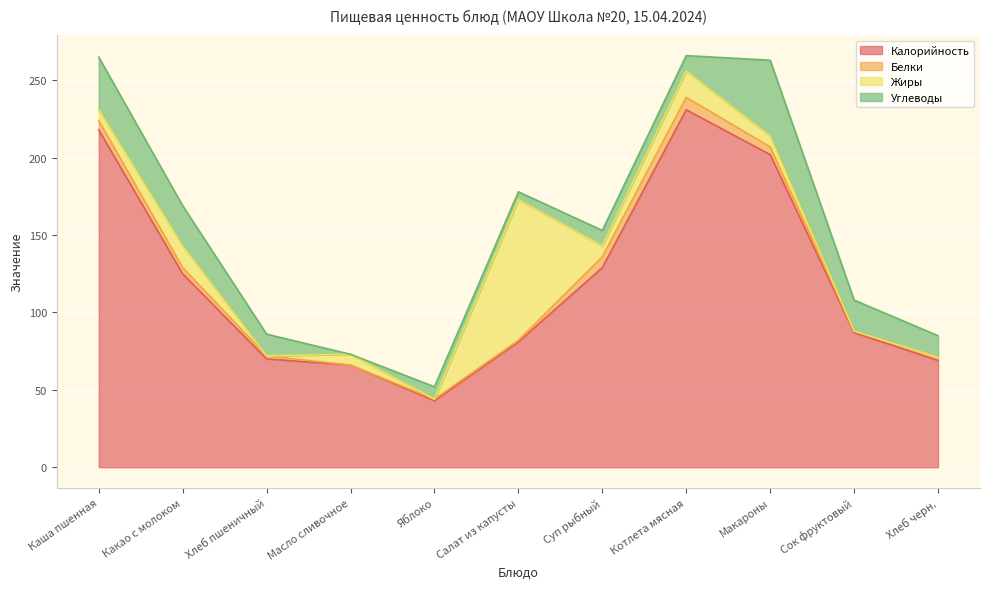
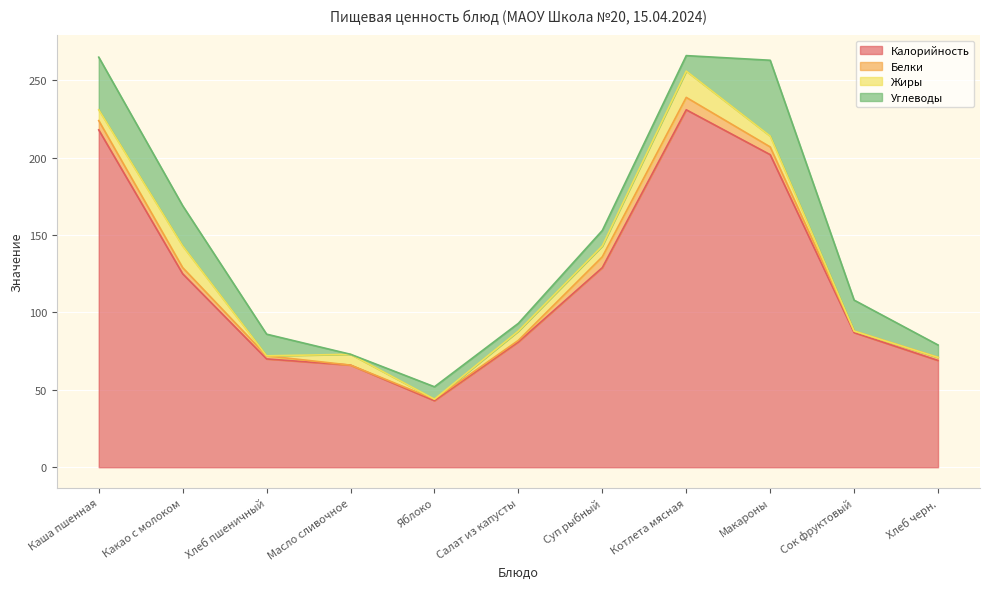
  {
    "Калорийность": {
      "Каша пшенная": 218,
      "Какао с молоком": 125,
      "Хлеб пшеничный": 70,
      "Суп рыбный": 129,
      "Котлета мясная": 231,
      "Макароны": 202,
      "Хлеб черн.": 69
    },
    "Белки": {
      "Каша пшенная": 6,
      "Какао с молоком": 4,
      "Суп рыбный": 7,
      "Котлета мясная": 8,
      "Макароны": 5
    },
    "Жиры": {
      "Каша пшенная": 7,
      "Какао с молоком": 14,
-     "Салат из капусты": 91,
+     "Салат из капусты": 6,
      "Суп рыбный": 7,
      "Котлета мясная": 17,
      "Макароны": 7
    },
    "Углеводы": {
      "Каша пшенная": 34,
      "Какао с молоком": 26,
      "Хлеб пшеничный": 14,
      "Яблоко": 8,
      "Салат из капусты": 5,
      "Суп рыбный": 10,
      "Котлета мясная": 10,
      "Макароны": 49,
      "Сок фруктовый": 20,
-     "Хлеб черн.": 14
+     "Хлеб черн.": 8
    }
  }
